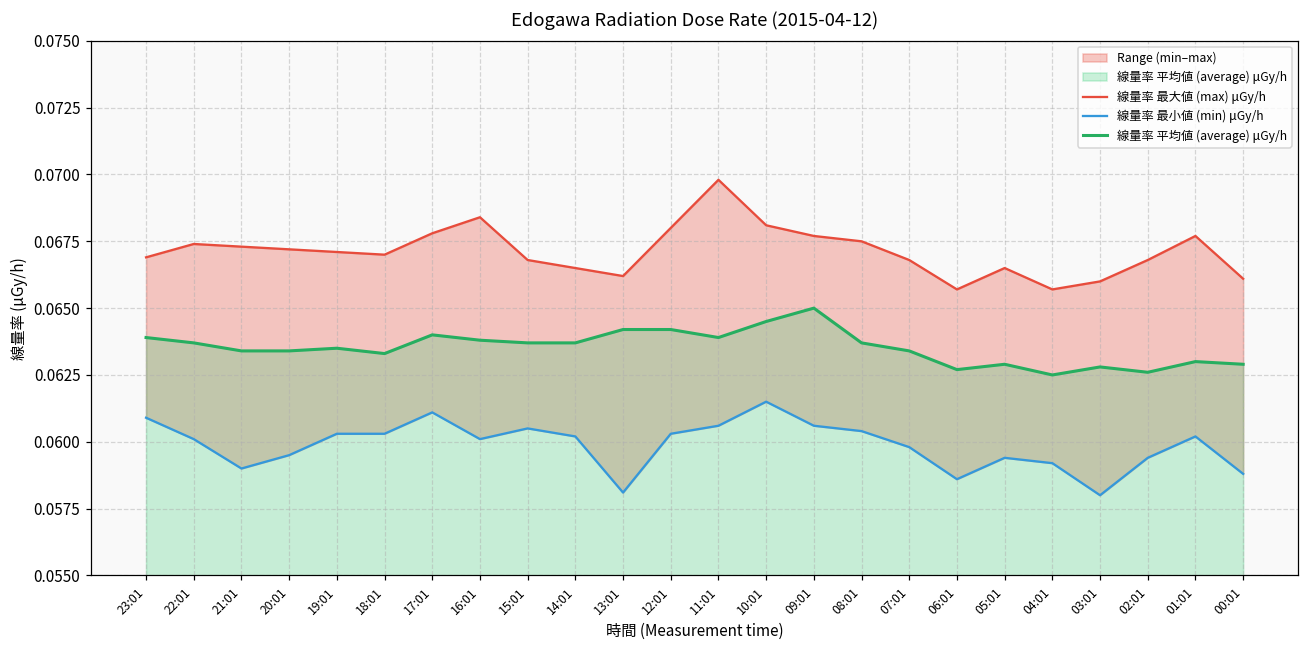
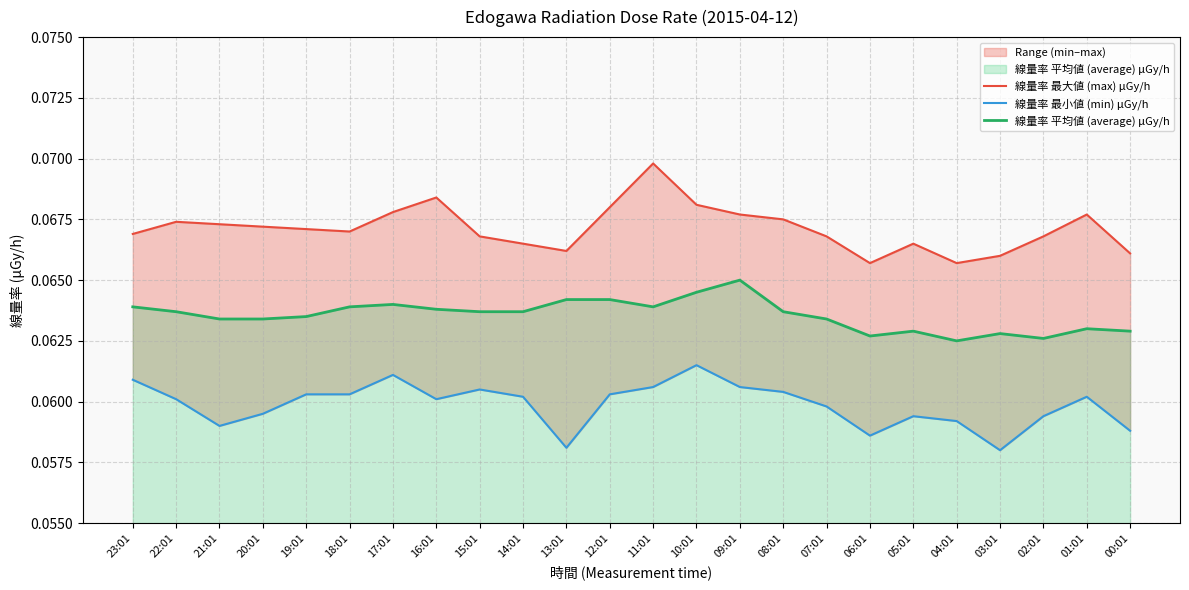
  {
    "Range (min–max)": {
      "23:01": 0.0669,
      "22:01": 0.0674,
      "21:01": 0.0673,
      "20:01": 0.0672,
      "19:01": 0.0671,
      "18:01": 0.0670,
      "17:01": 0.0678,
      "16:01": 0.0684,
      "15:01": 0.0668,
      "14:01": 0.0665,
      "13:01": 0.0662,
      "12:01": 0.0680,
      "11:01": 0.0698,
      "10:01": 0.0681,
      "09:01": 0.0677,
      "08:01": 0.0675,
      "07:01": 0.0668,
      "06:01": 0.0657,
      "05:01": 0.0665,
      "04:01": 0.0657,
      "03:01": 0.0660,
      "02:01": 0.0668,
      "01:01": 0.0677,
      "00:01": 0.0661
    },
    "線量率 最小値 (min) μGy/h": {
      "23:01": 0.0609,
      "22:01": 0.0601,
      "21:01": 0.0590,
      "20:01": 0.0595,
      "19:01": 0.0603,
      "18:01": 0.0603,
      "17:01": 0.0611,
      "16:01": 0.0601,
      "15:01": 0.0605,
      "14:01": 0.0602,
      "13:01": 0.0581,
      "12:01": 0.0603,
      "11:01": 0.0606,
      "10:01": 0.0615,
      "09:01": 0.0606,
      "08:01": 0.0604,
      "07:01": 0.0598,
      "06:01": 0.0586,
      "05:01": 0.0594,
      "04:01": 0.0592,
      "03:01": 0.0580,
      "02:01": 0.0594,
      "01:01": 0.0602,
      "00:01": 0.0588
    },
    "線量率 平均値 (average) μGy/h": {
      "23:01": 0.0639,
      "22:01": 0.0637,
      "21:01": 0.0634,
      "20:01": 0.0634,
      "19:01": 0.0635,
-     "18:01": 0.0633,
+     "18:01": 0.0639,
      "17:01": 0.0640,
      "16:01": 0.0638,
      "15:01": 0.0637,
      "14:01": 0.0637,
      "13:01": 0.0642,
      "12:01": 0.0642,
      "11:01": 0.0639,
      "10:01": 0.0645,
      "09:01": 0.0650,
      "08:01": 0.0637,
      "07:01": 0.0634,
      "06:01": 0.0627,
      "05:01": 0.0629,
      "04:01": 0.0625,
      "03:01": 0.0628,
      "02:01": 0.0626,
      "01:01": 0.0630,
      "00:01": 0.0629
    }
  }
